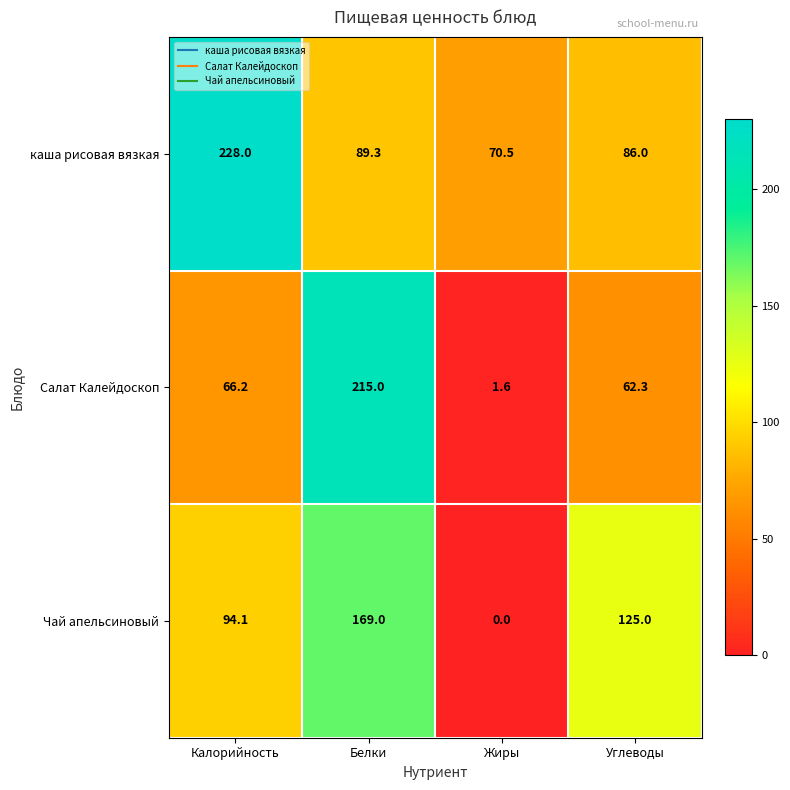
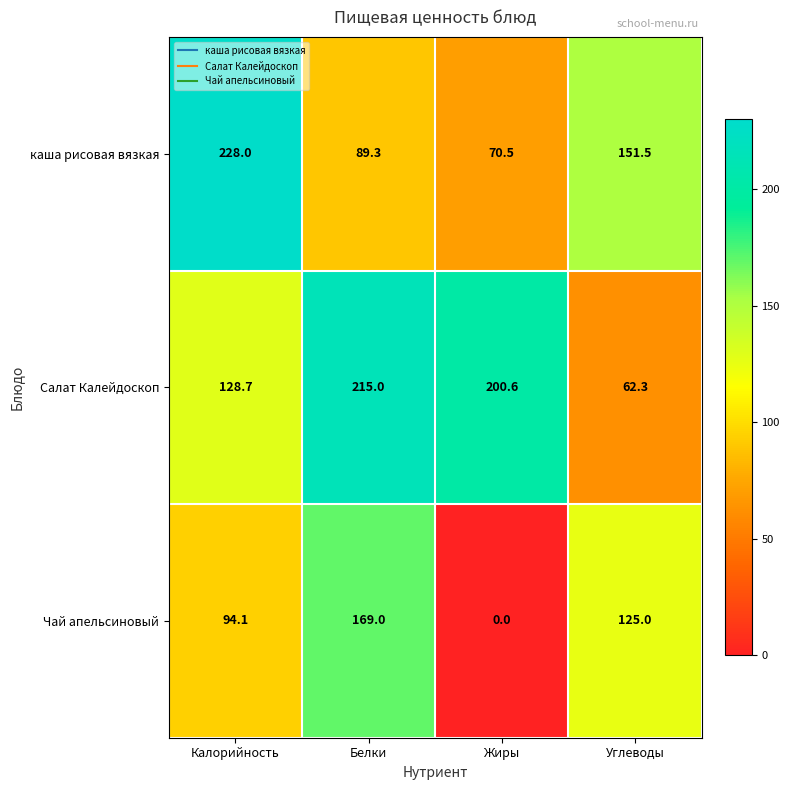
  {
    "каша рисовая вязкая": {
      "Калорийность": 228.0,
      "Белки": 89.3,
      "Жиры": 70.5,
-     "Углеводы": 86.0
+     "Углеводы": 151.5
    },
    "Салат Калейдоскоп": {
-     "Калорийность": 66.2,
+     "Калорийность": 128.7,
      "Белки": 215.0,
-     "Жиры": 1.6,
+     "Жиры": 200.6,
      "Углеводы": 62.3
    },
    "Чай апельсиновый": {
      "Калорийность": 94.1,
      "Белки": 169.0,
      "Жиры": 0.0,
      "Углеводы": 125.0
    }
  }
